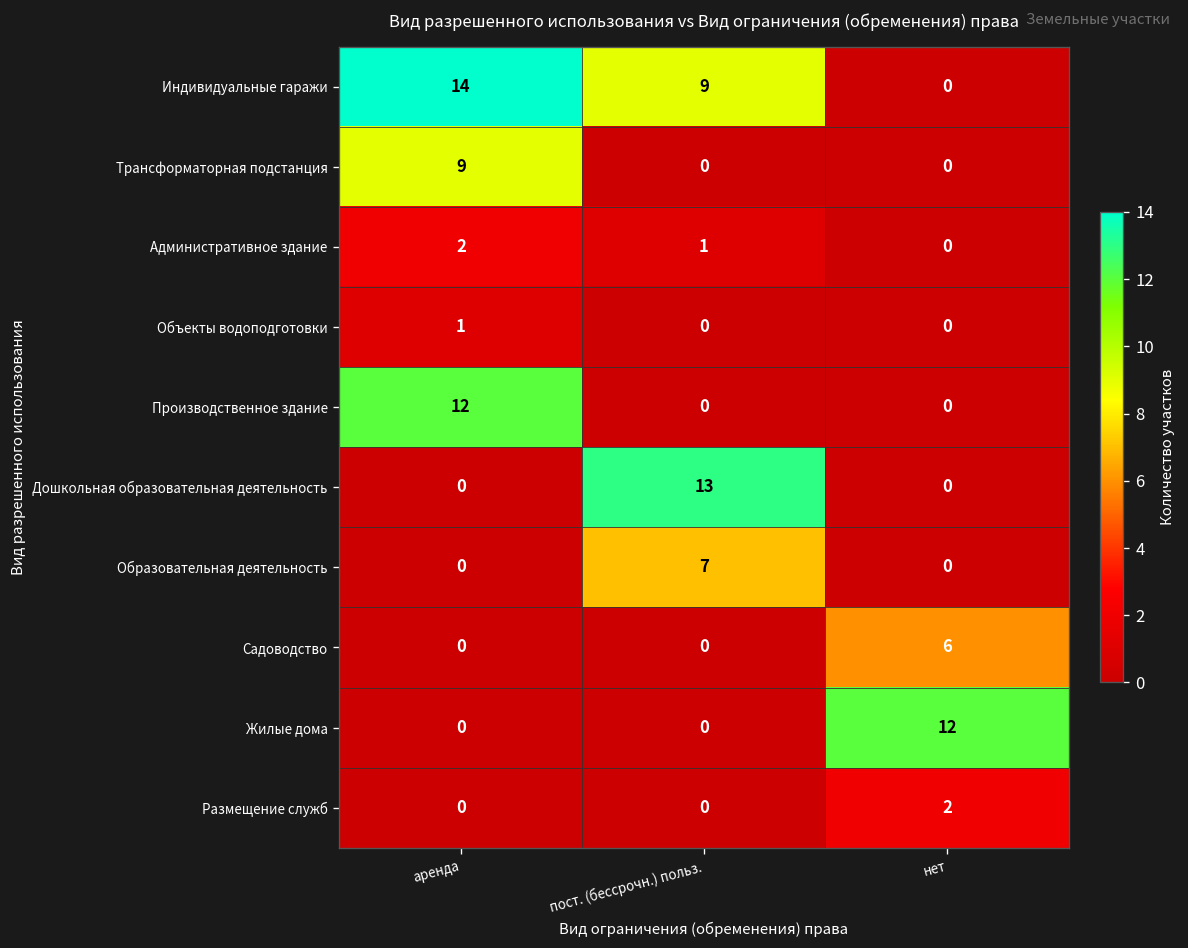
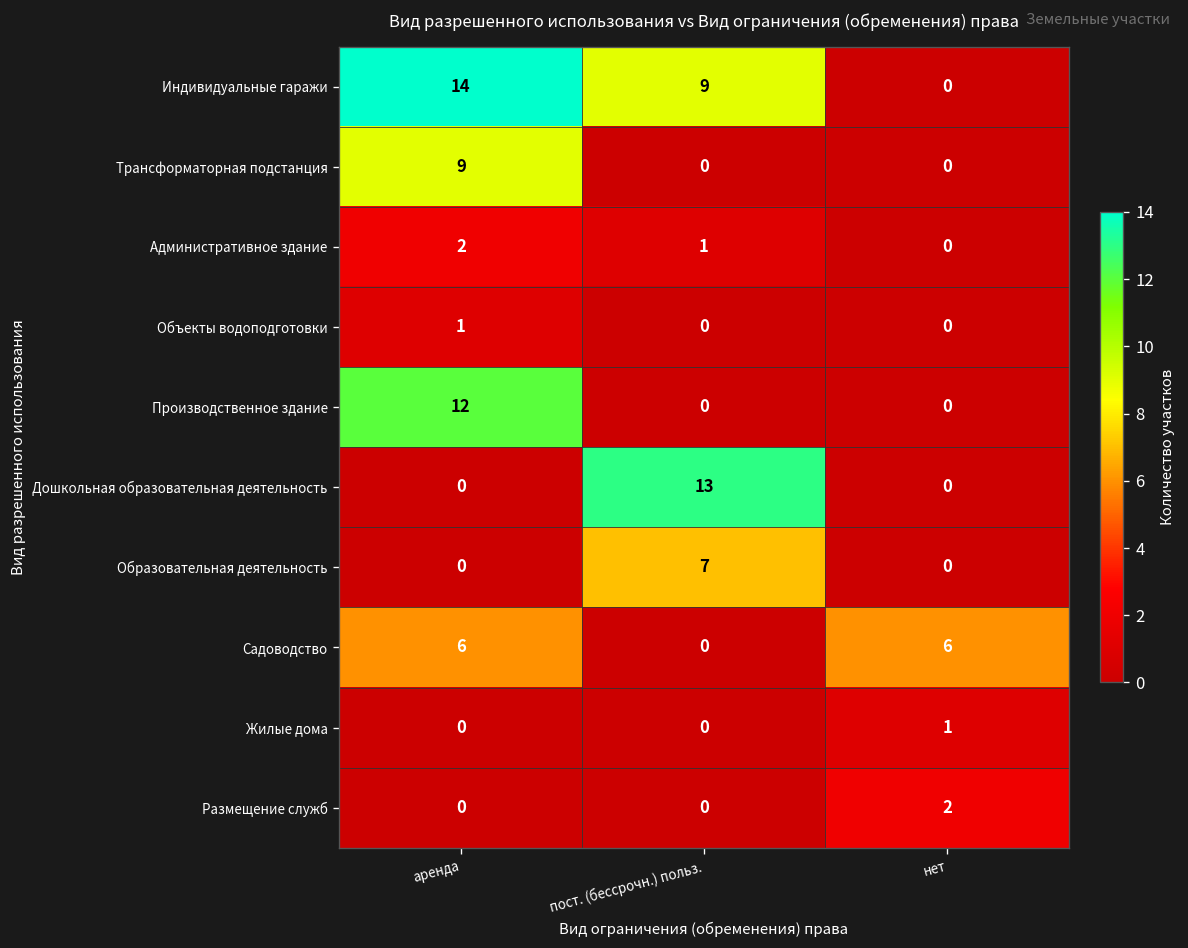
  {
    "Индивидуальные гаражи": {
      "аренда": 14,
      "пост. (бессрочн.) польз.": 9,
      "нет": 0
    },
    "Трансформаторная подстанция": {
      "аренда": 9,
      "пост. (бессрочн.) польз.": 0,
      "нет": 0
    },
    "Административное здание": {
      "аренда": 2,
      "пост. (бессрочн.) польз.": 1,
      "нет": 0
    },
    "Объекты водоподготовки": {
      "аренда": 1,
      "пост. (бессрочн.) польз.": 0,
      "нет": 0
    },
    "Производственное здание": {
      "аренда": 12,
      "пост. (бессрочн.) польз.": 0,
      "нет": 0
    },
    "Дошкольная образовательная деятельность": {
      "аренда": 0,
      "пост. (бессрочн.) польз.": 13,
      "нет": 0
    },
    "Образовательная деятельность": {
      "аренда": 0,
      "пост. (бессрочн.) польз.": 7,
      "нет": 0
    },
    "Садоводство": {
-     "аренда": 0,
+     "аренда": 6,
      "пост. (бессрочн.) польз.": 0,
      "нет": 6
    },
    "Жилые дома": {
      "аренда": 0,
      "пост. (бессрочн.) польз.": 0,
-     "нет": 12
+     "нет": 1
    },
    "Размещение служб": {
      "аренда": 0,
      "пост. (бессрочн.) польз.": 0,
      "нет": 2
    }
  }
